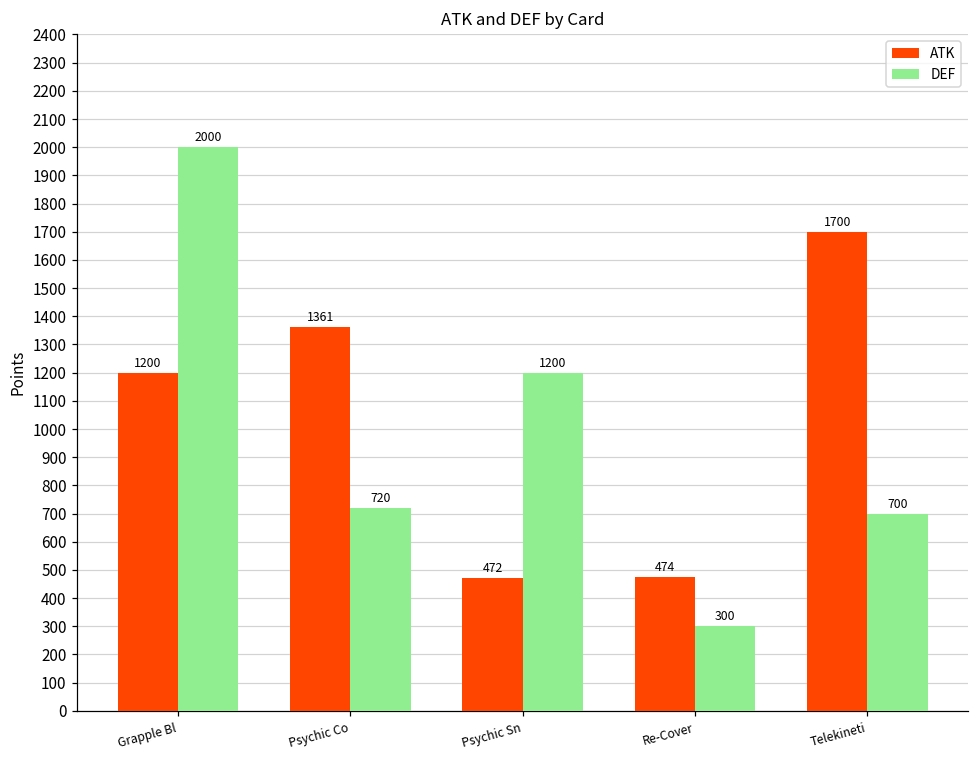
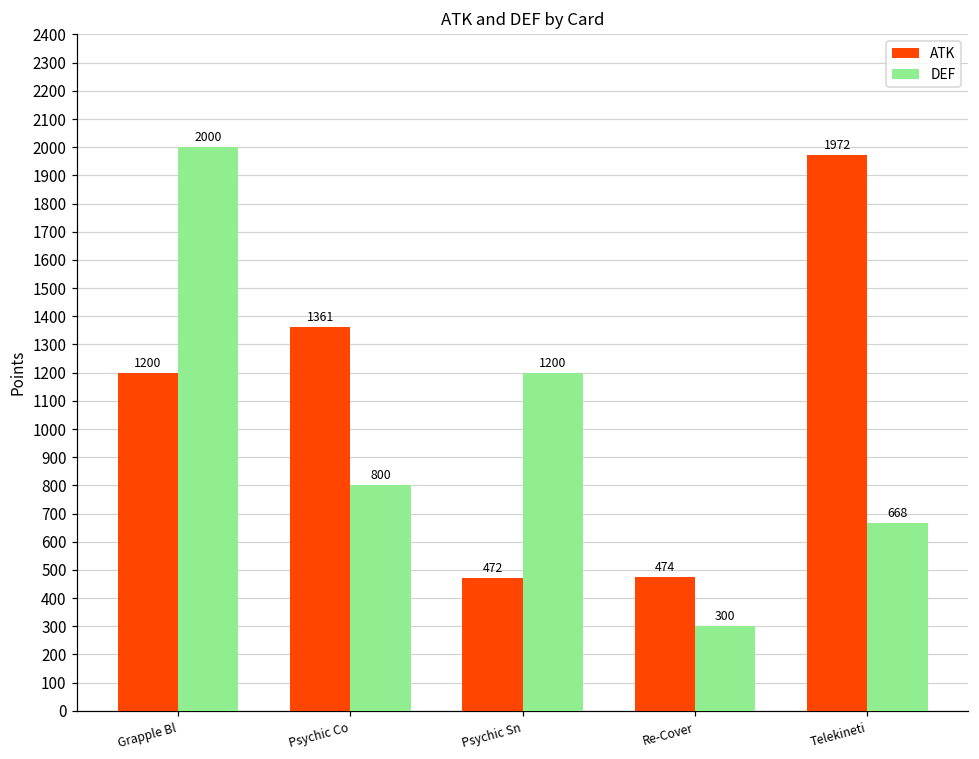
  {
    "ATK": {
      "Grapple Bl": 1200,
      "Psychic Co": 1361,
      "Psychic Sn": 472,
      "Re-Cover": 474,
-     "Telekineti": 1700
+     "Telekineti": 1972
    },
    "DEF": {
      "Grapple Bl": 2000,
-     "Psychic Co": 720,
+     "Psychic Co": 800,
      "Psychic Sn": 1200,
      "Re-Cover": 300,
-     "Telekineti": 700
+     "Telekineti": 668
    }
  }
